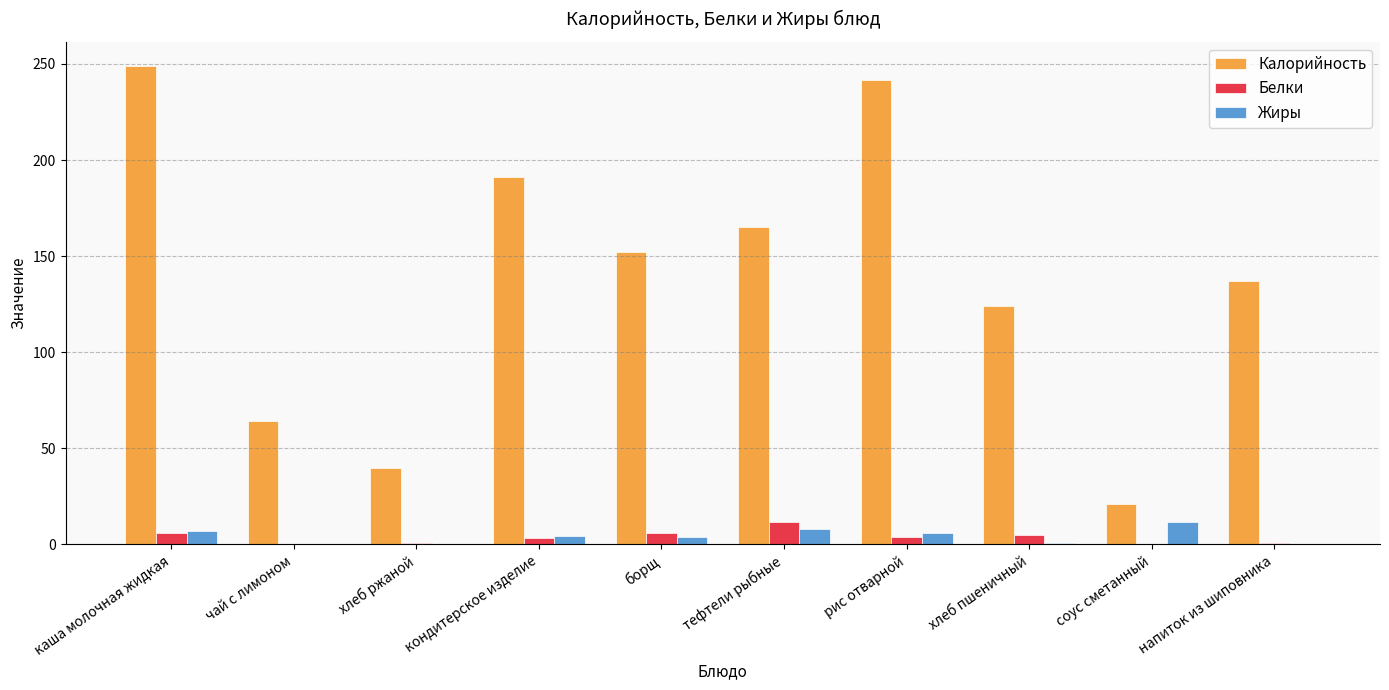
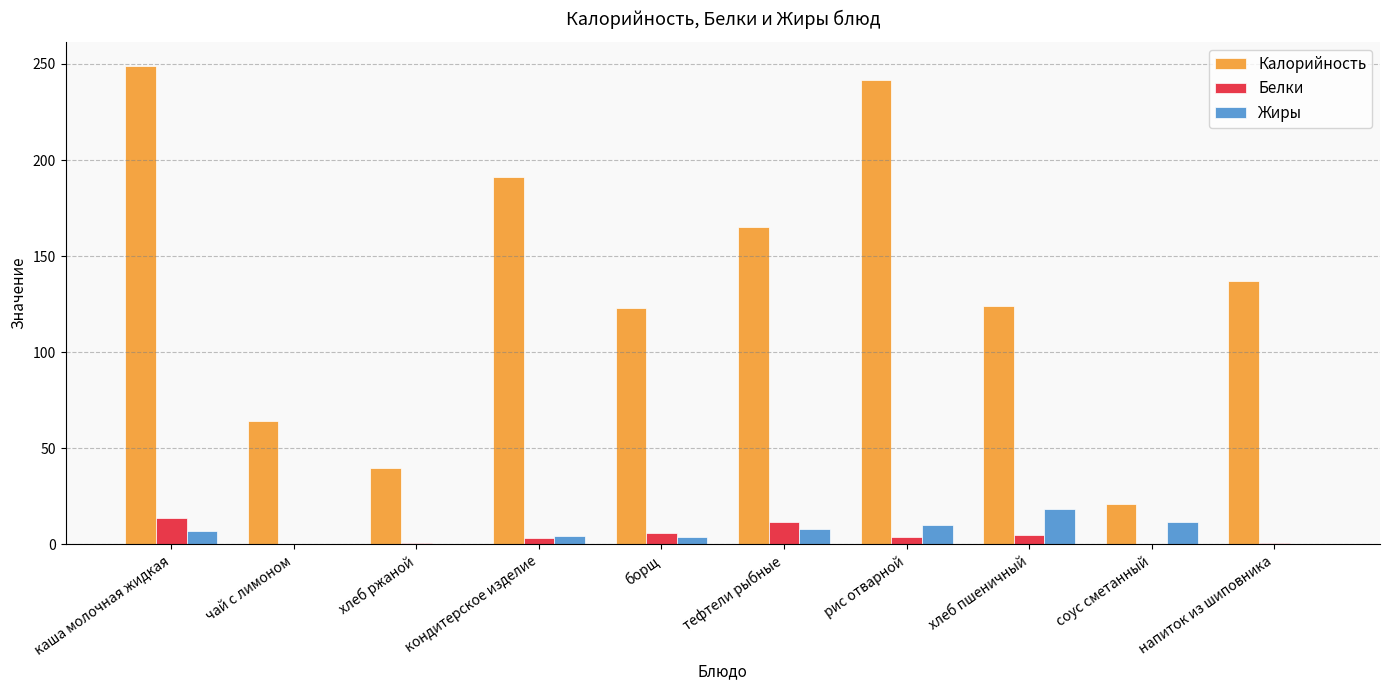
  {
    "Калорийность": {
      "каша молочная жидкая": 249,
      "чай с лимоном": 64,
      "хлеб ржаной": 40,
      "кондитерское изделие": 191,
-     "борщ": 152,
+     "борщ": 123,
      "тефтели рыбные": 165,
      "рис отварной": 242,
      "хлеб пшеничный": 124,
      "соус сметанный": 21,
      "напиток из шиповника": 137
    },
    "Белки": {
-     "каша молочная жидкая": 6,
+     "каша молочная жидкая": 14,
      "кондитерское изделие": 3,
      "борщ": 6,
      "тефтели рыбные": 12,
      "рис отварной": 4,
      "хлеб пшеничный": 5
    },
    "Жиры": {
      "каша молочная жидкая": 7,
      "кондитерское изделие": 4,
      "борщ": 4,
      "тефтели рыбные": 8,
-     "рис отварной": 6,
-     "хлеб пшеничный": 1,
+     "рис отварной": 10,
+     "хлеб пшеничный": 18,
      "соус сметанный": 12
    }
  }
